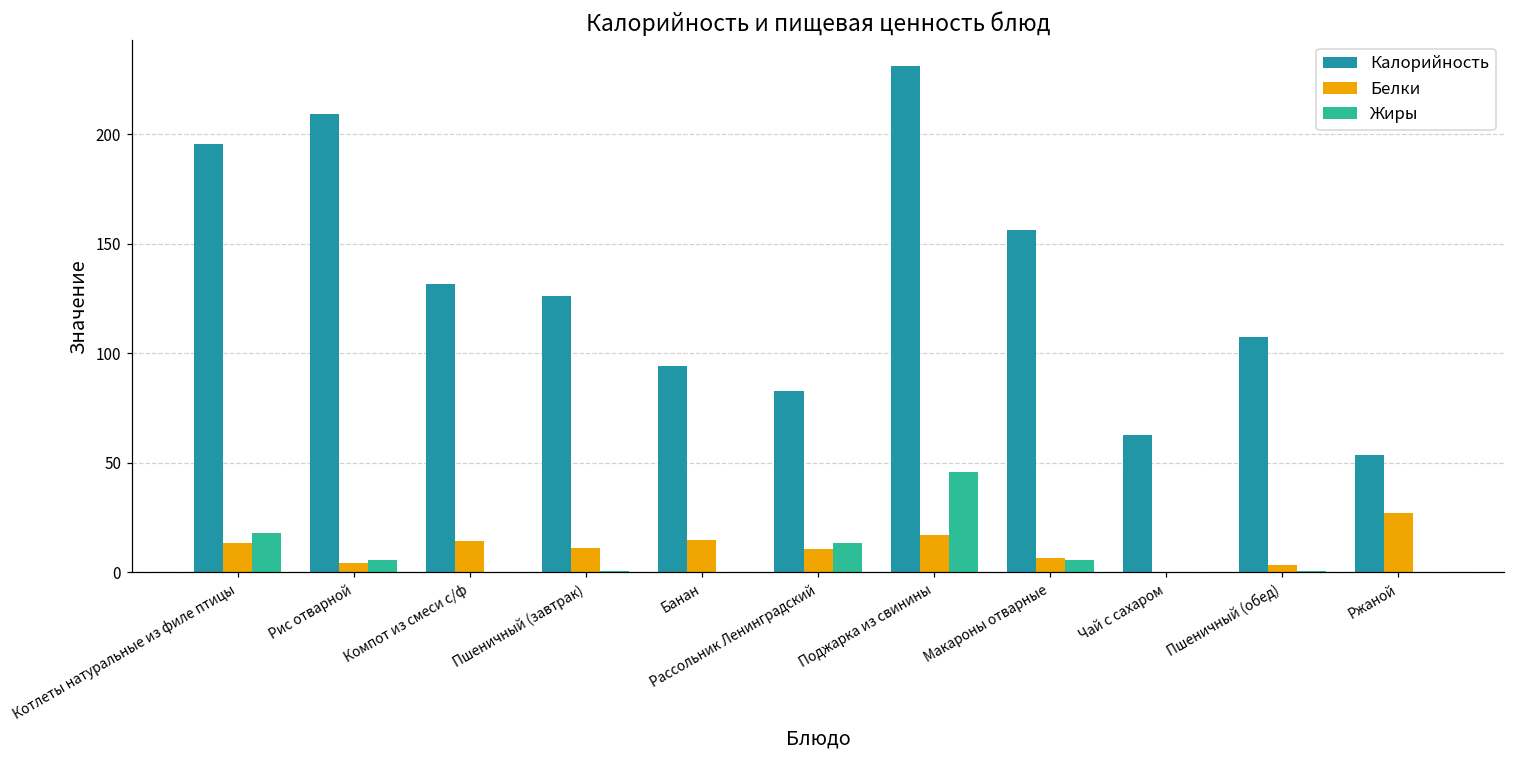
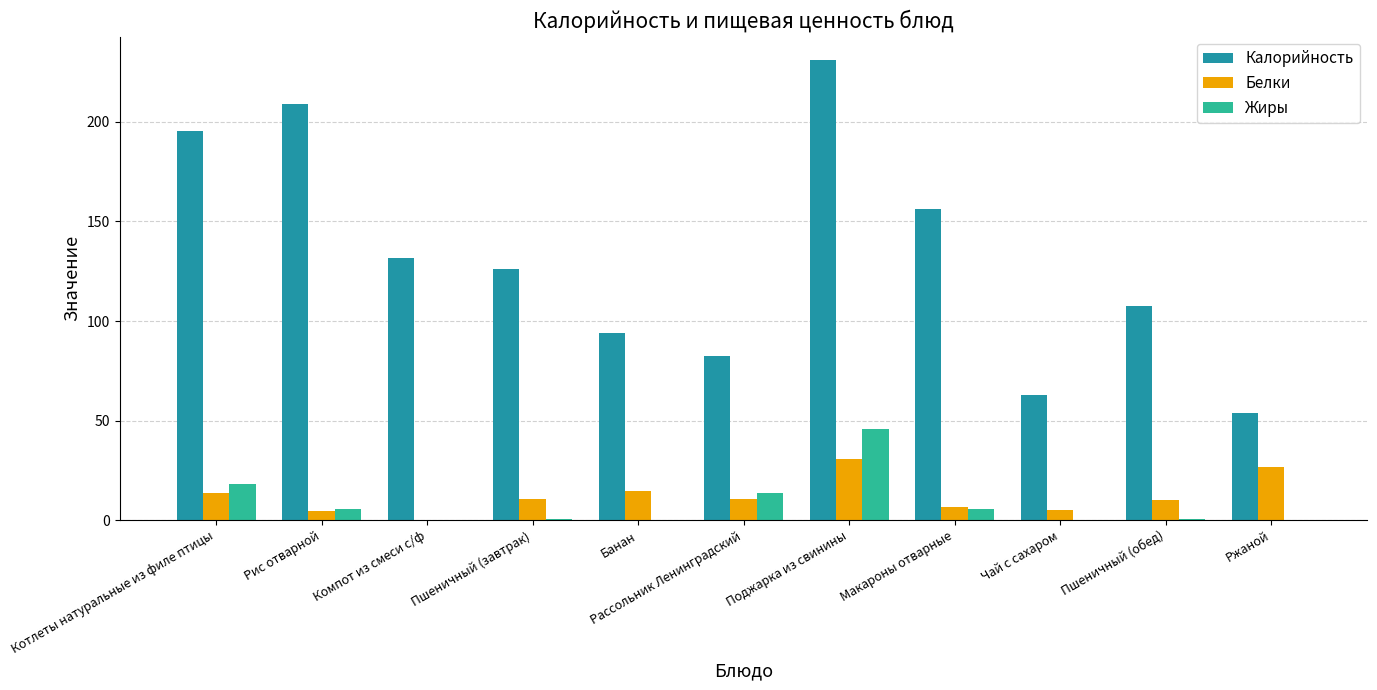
  {
    "Белки": {
      "Котлеты натуральные из филе птицы": 14,
      "Рис отварной": 4,
-     "Компот из смеси с/ф": 14,
+     "Компот из смеси с/ф": 0,
      "Пшеничный (завтрак)": 11,
      "Банан": 15,
      "Рассольник Ленинградский": 11,
-     "Поджарка из свинины": 17,
+     "Поджарка из свинины": 31,
      "Макароны отварные": 7,
-     "Чай с сахаром": 0,
-     "Пшеничный (обед)": 3,
+     "Чай с сахаром": 5,
+     "Пшеничный (обед)": 10,
      "Ржаной": 27
    }
  }
